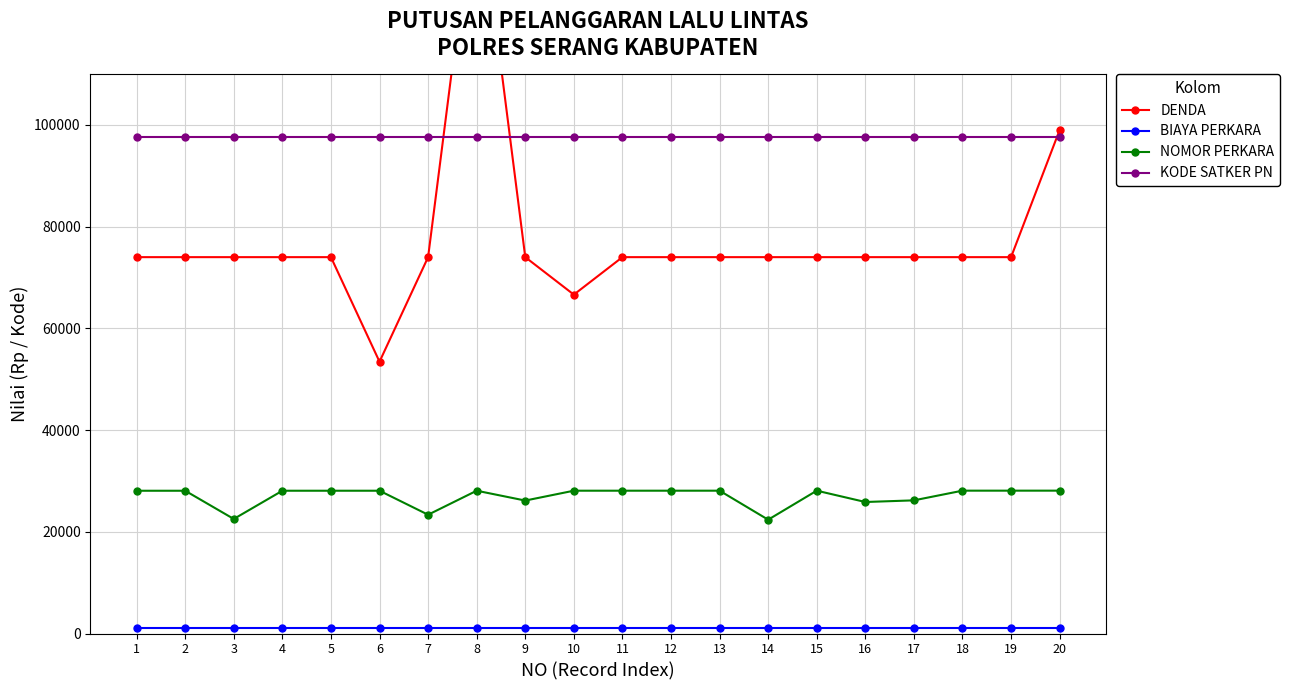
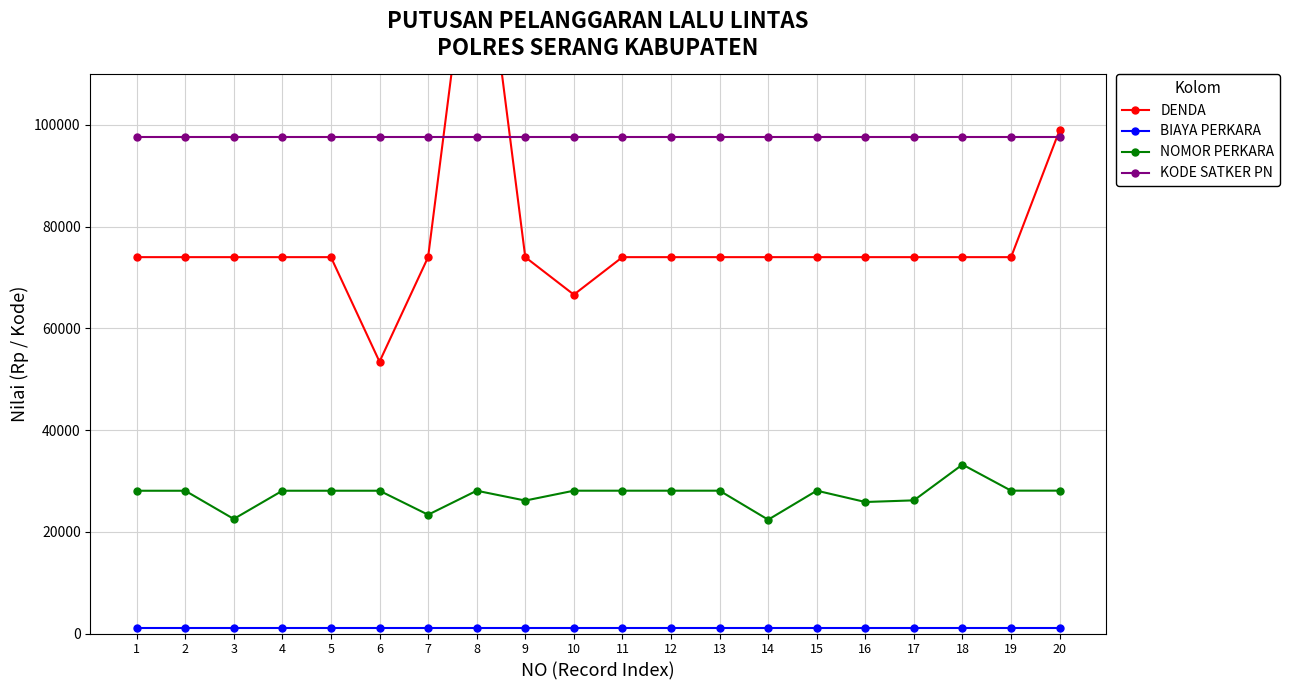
  {
    "DENDA": {
      "1": 74000,
      "2": 74000,
      "3": 74000,
      "4": 74000,
      "5": 74000,
      "6": 53000,
      "7": 74000,
      "9": 74000,
      "10": 67000,
      "11": 74000,
      "12": 74000,
      "13": 74000,
      "14": 74000,
      "15": 74000,
      "16": 74000,
      "17": 74000,
      "18": 74000,
      "19": 74000,
      "20": 99000
    },
    "BIAYA PERKARA": {
      "1": 1000,
      "2": 1000,
      "3": 1000,
      "4": 1000,
      "5": 1000,
      "6": 1000,
      "7": 1000,
      "8": 1000,
      "9": 1000,
      "10": 1000,
      "11": 1000,
      "12": 1000,
      "13": 1000,
      "14": 1000,
      "15": 1000,
      "16": 1000,
      "17": 1000,
      "18": 1000,
      "19": 1000,
      "20": 1000
    },
    "NOMOR PERKARA": {
      "1": 28000,
      "2": 28000,
      "3": 23000,
      "4": 28000,
      "5": 28000,
      "6": 28000,
      "7": 23000,
      "8": 28000,
      "9": 26000,
      "10": 28000,
      "11": 28000,
      "12": 28000,
      "13": 28000,
      "14": 22000,
      "15": 28000,
      "16": 26000,
      "17": 26000,
-     "18": 28000,
+     "18": 33000,
      "19": 28000,
      "20": 28000
    },
    "KODE SATKER PN": {
      "1": 98000,
      "2": 98000,
      "3": 98000,
      "4": 98000,
      "5": 98000,
      "6": 98000,
      "7": 98000,
      "8": 98000,
      "9": 98000,
      "10": 98000,
      "11": 98000,
      "12": 98000,
      "13": 98000,
      "14": 98000,
      "15": 98000,
      "16": 98000,
      "17": 98000,
      "18": 98000,
      "19": 98000,
      "20": 98000
    }
  }
